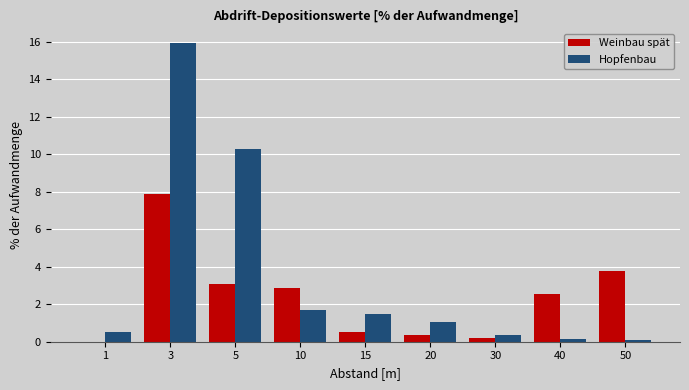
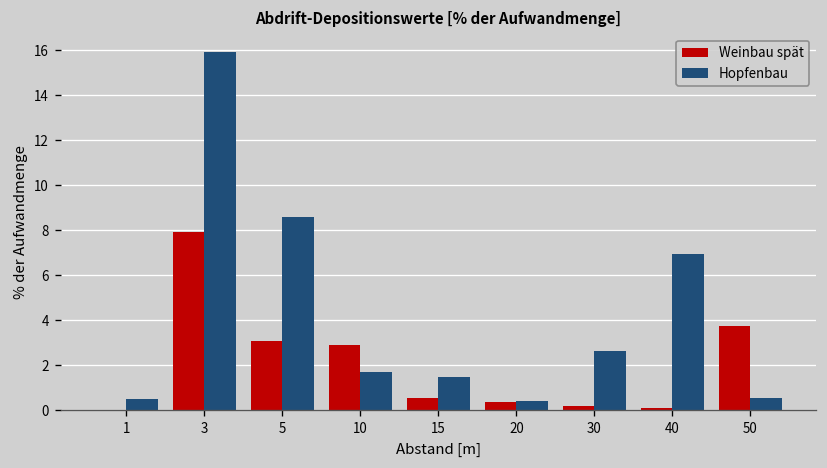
  {
    "Weinbau spät": {
      "1": 0.0,
      "3": 7.9,
      "5": 3.1,
      "10": 2.9,
      "15": 0.5,
      "20": 0.3,
      "30": 0.2,
-     "40": 2.5,
+     "40": 0.1,
      "50": 3.8
    },
    "Hopfenbau": {
      "1": 0.5,
      "3": 15.9,
-     "5": 10.3,
+     "5": 8.6,
      "10": 1.7,
      "15": 1.5,
-     "20": 1.1,
-     "30": 0.3,
-     "40": 0.2,
-     "50": 0.1
+     "20": 0.4,
+     "30": 2.6,
+     "40": 6.9,
+     "50": 0.6
    }
  }
